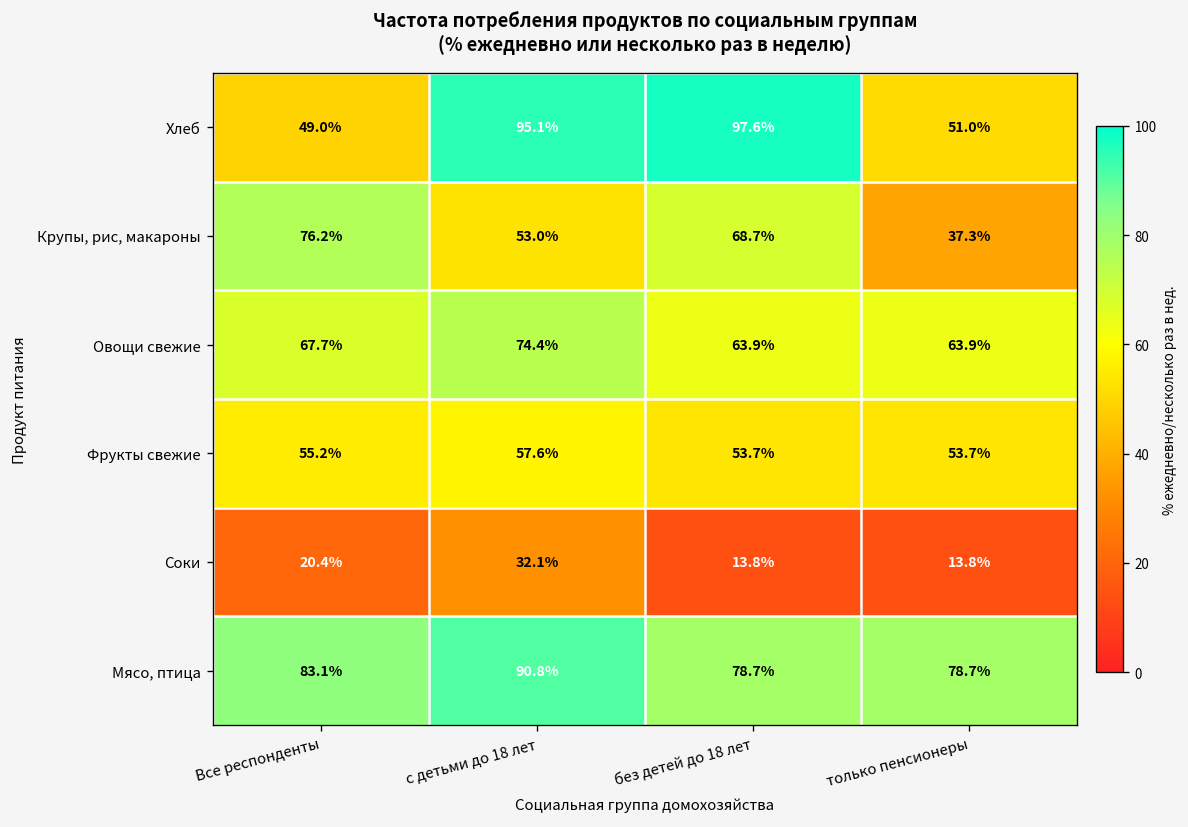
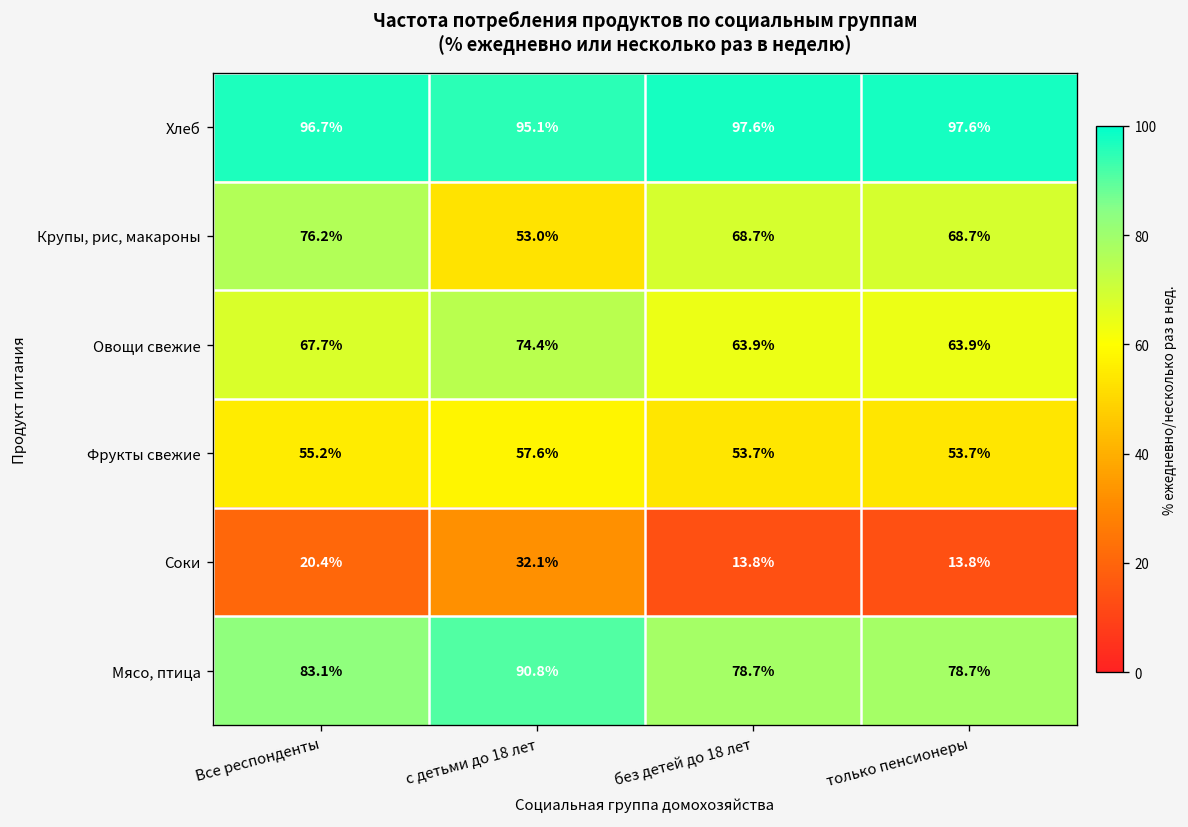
  {
    "Хлеб": {
-     "Все респонденты": "49.0%",
+     "Все респонденты": "96.7%",
      "с детьми до 18 лет": "95.1%",
      "без детей до 18 лет": "97.6%",
-     "только пенсионеры": "51.0%"
+     "только пенсионеры": "97.6%"
    },
    "Крупы, рис, макароны": {
      "Все респонденты": "76.2%",
      "с детьми до 18 лет": "53.0%",
      "без детей до 18 лет": "68.7%",
-     "только пенсионеры": "37.3%"
+     "только пенсионеры": "68.7%"
    },
    "Овощи свежие": {
      "Все респонденты": "67.7%",
      "с детьми до 18 лет": "74.4%",
      "без детей до 18 лет": "63.9%",
      "только пенсионеры": "63.9%"
    },
    "Фрукты свежие": {
      "Все респонденты": "55.2%",
      "с детьми до 18 лет": "57.6%",
      "без детей до 18 лет": "53.7%",
      "только пенсионеры": "53.7%"
    },
    "Соки": {
      "Все респонденты": "20.4%",
      "с детьми до 18 лет": "32.1%",
      "без детей до 18 лет": "13.8%",
      "только пенсионеры": "13.8%"
    },
    "Мясо, птица": {
      "Все респонденты": "83.1%",
      "с детьми до 18 лет": "90.8%",
      "без детей до 18 лет": "78.7%",
      "только пенсионеры": "78.7%"
    }
  }
